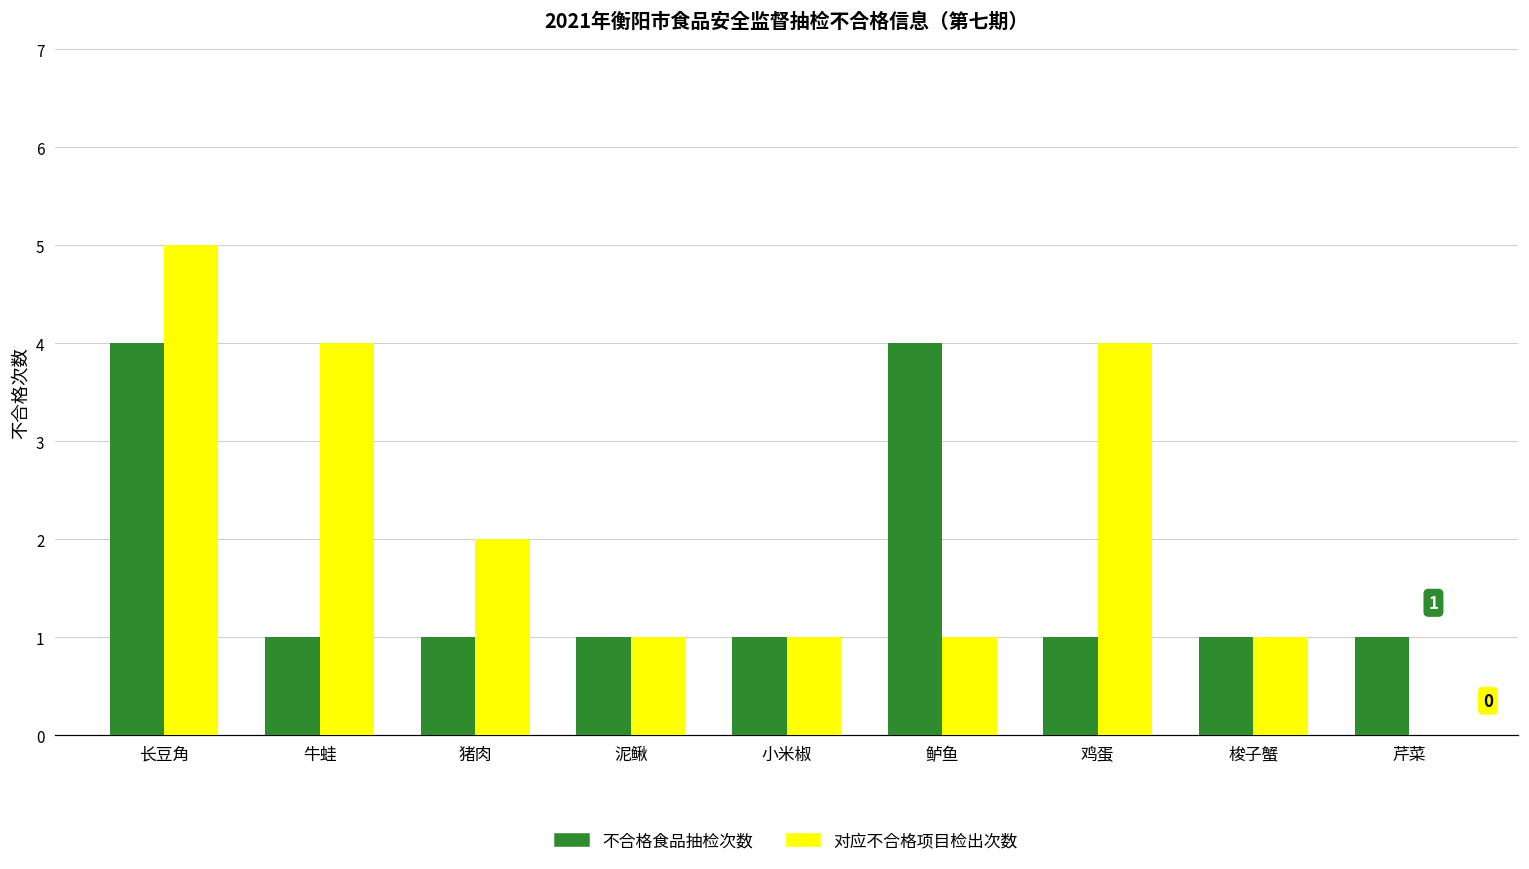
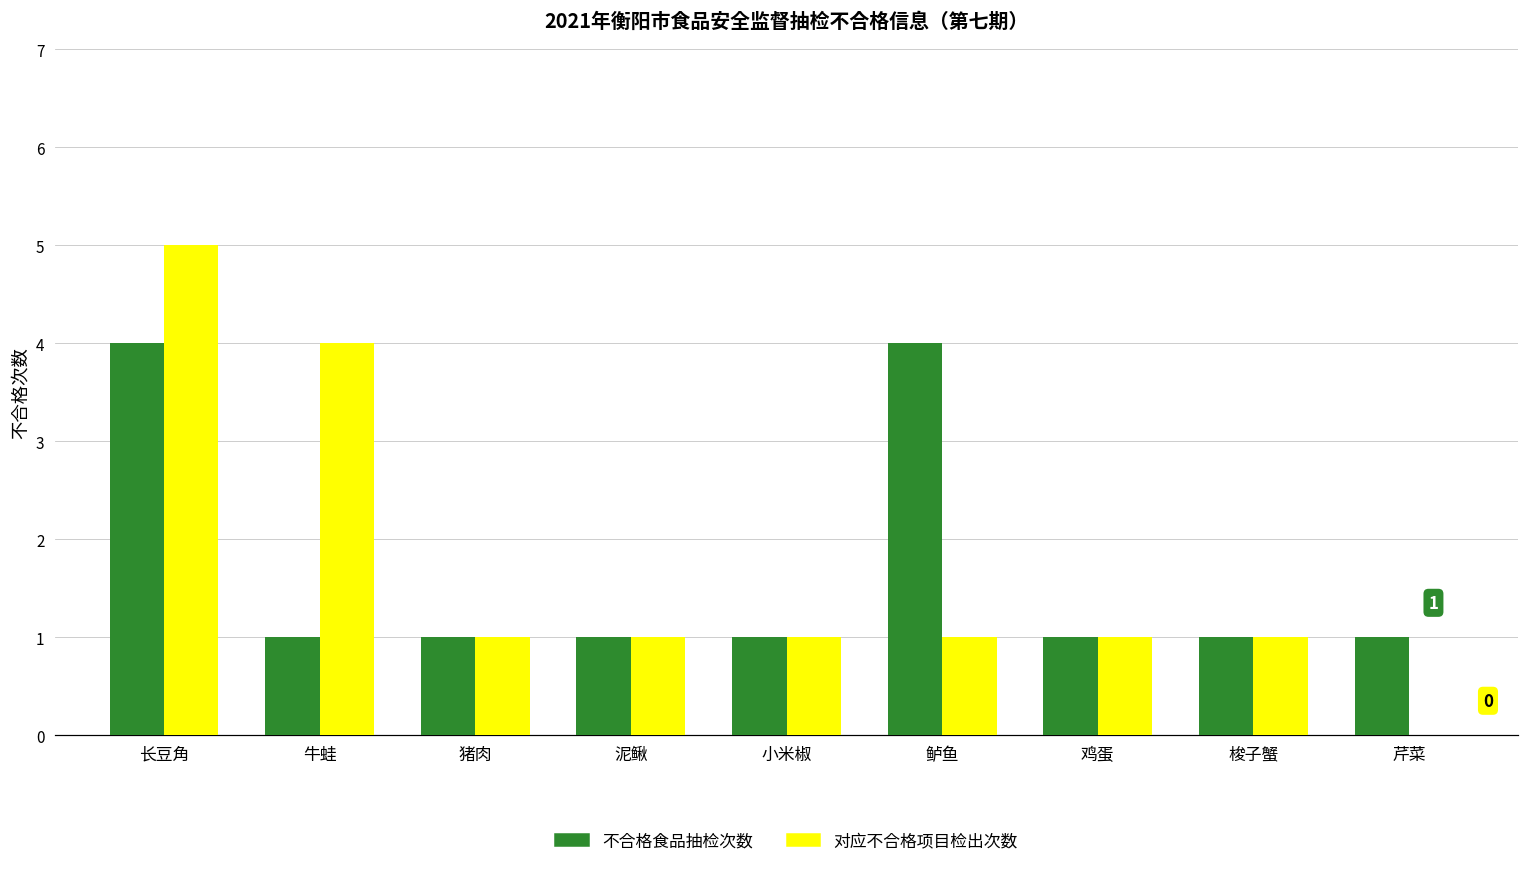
  {
    "不合格食品抽检次数": {
      "长豆角": 4,
      "牛蛙": 1,
      "猪肉": 1,
      "泥鳅": 1,
      "小米椒": 1,
      "鲈鱼": 4,
      "鸡蛋": 1,
      "梭子蟹": 1,
      "芹菜": 1
    },
    "对应不合格项目检出次数": {
      "长豆角": 5,
      "牛蛙": 4,
-     "猪肉": 2,
+     "猪肉": 1,
      "泥鳅": 1,
      "小米椒": 1,
      "鲈鱼": 1,
-     "鸡蛋": 4,
+     "鸡蛋": 1,
      "梭子蟹": 1,
      "芹菜": 0
    }
  }
